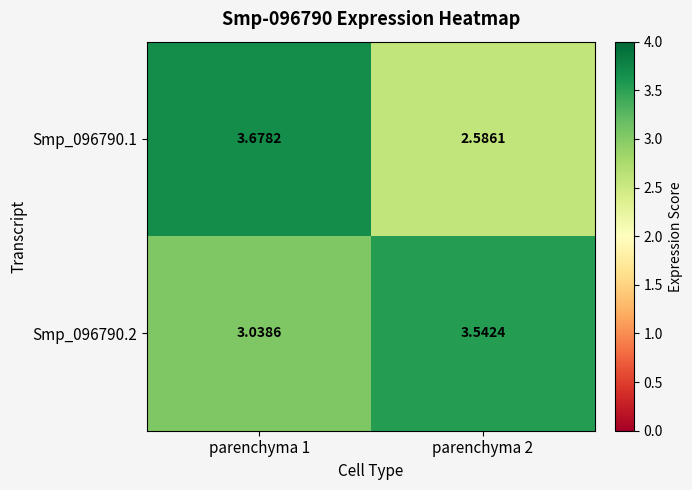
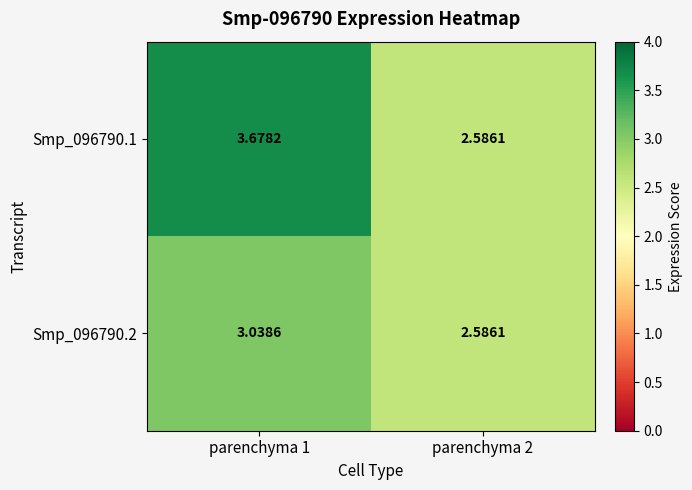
  {
    "Smp_096790.1": {
      "parenchyma 1": 3.6782,
      "parenchyma 2": 2.5861
    },
    "Smp_096790.2": {
      "parenchyma 1": 3.0386,
-     "parenchyma 2": 3.5424
+     "parenchyma 2": 2.5861
    }
  }
